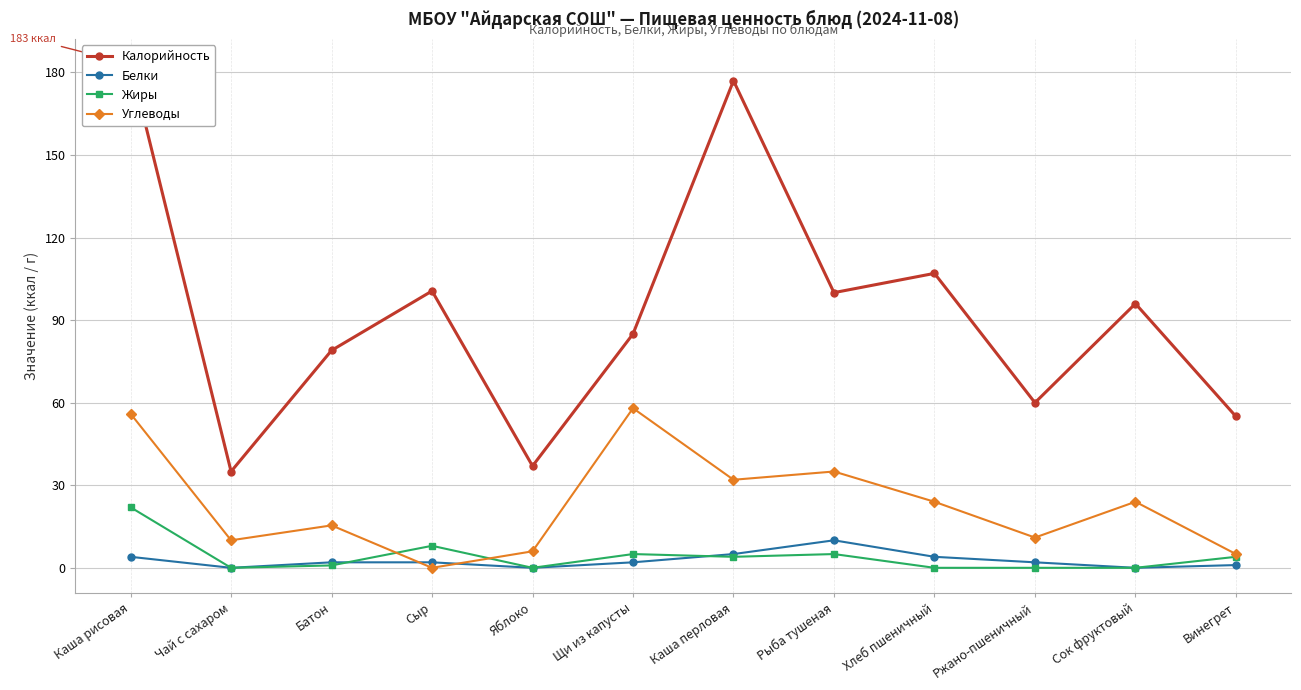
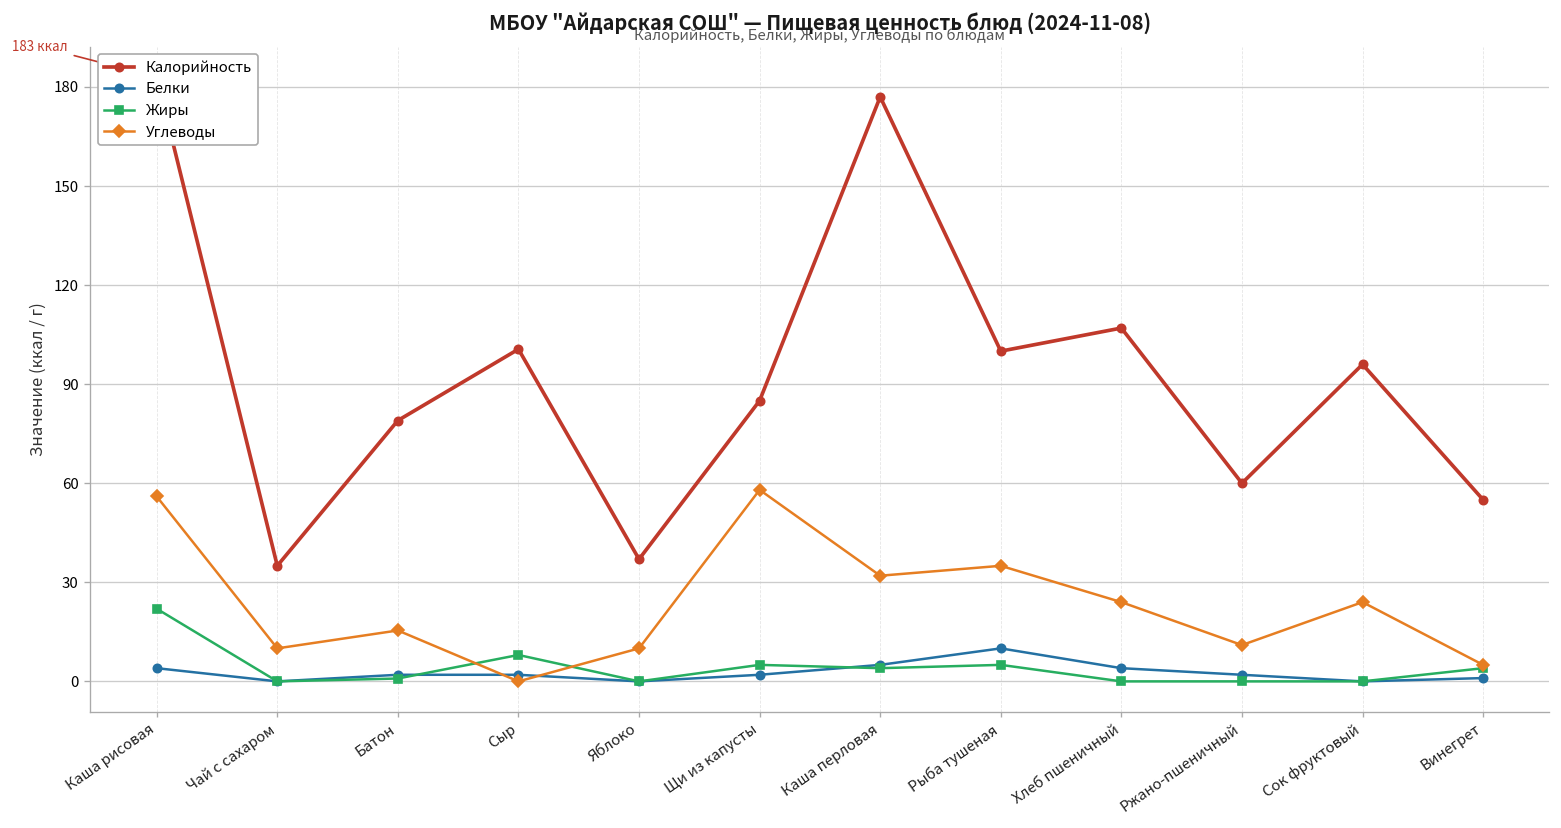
  {
    "Калорийность": {
      "Чай с сахаром": 35,
      "Батон": 79,
      "Сыр": 101,
      "Яблоко": 37,
      "Щи из капусты": 85,
      "Каша перловая": 177,
      "Рыба тушеная": 100,
      "Хлеб пшеничный": 107,
      "Ржано-пшеничный": 60,
      "Сок фруктовый": 96,
      "Винегрет": 55
    },
    "Белки": {
      "Каша рисовая": 4,
      "Батон": 2,
      "Сыр": 2,
      "Щи из капусты": 2,
      "Каша перловая": 5,
      "Рыба тушеная": 10,
      "Хлеб пшеничный": 4,
      "Ржано-пшеничный": 2,
      "Винегрет": 1
    },
    "Жиры": {
      "Каша рисовая": 22,
      "Батон": 1,
      "Сыр": 8,
      "Щи из капусты": 5,
      "Каша перловая": 4,
      "Рыба тушеная": 5,
      "Хлеб пшеничный": 0,
      "Ржано-пшеничный": 0,
      "Винегрет": 4
    },
    "Углеводы": {
      "Каша рисовая": 56,
      "Чай с сахаром": 10,
      "Батон": 15,
      "Сыр": 0,
-     "Яблоко": 6,
+     "Яблоко": 10,
      "Щи из капусты": 58,
      "Каша перловая": 32,
      "Рыба тушеная": 35,
      "Хлеб пшеничный": 24,
      "Ржано-пшеничный": 11,
      "Сок фруктовый": 24,
      "Винегрет": 5
    }
  }
